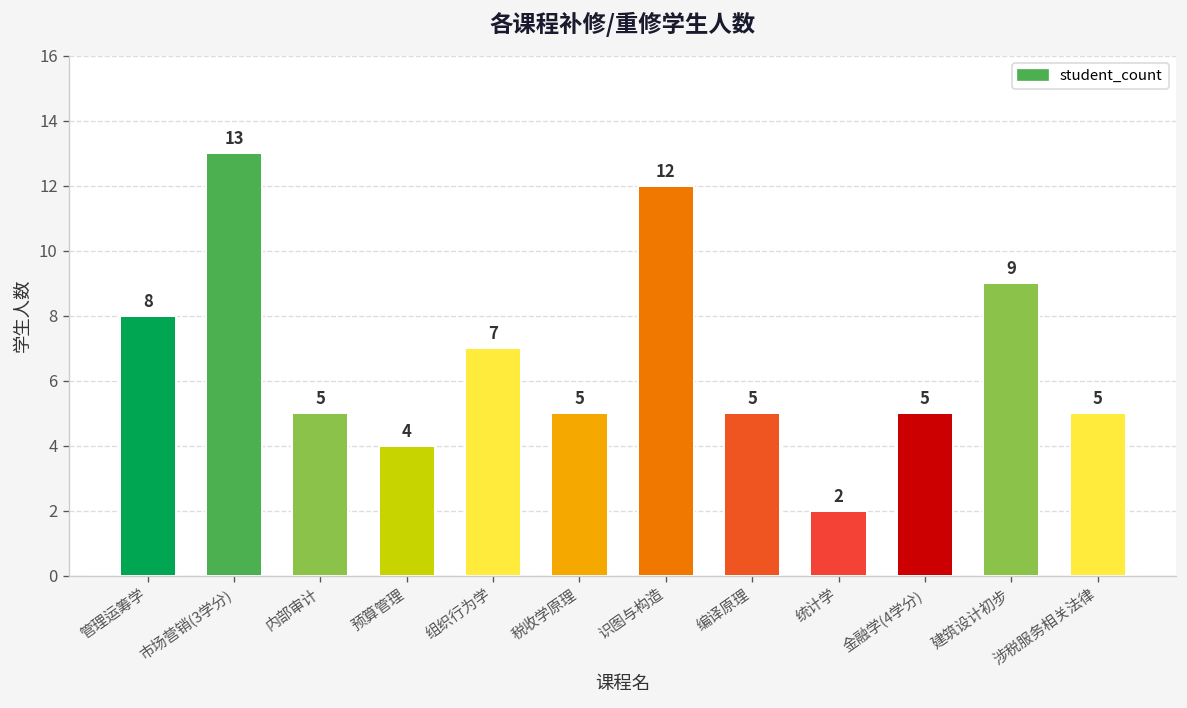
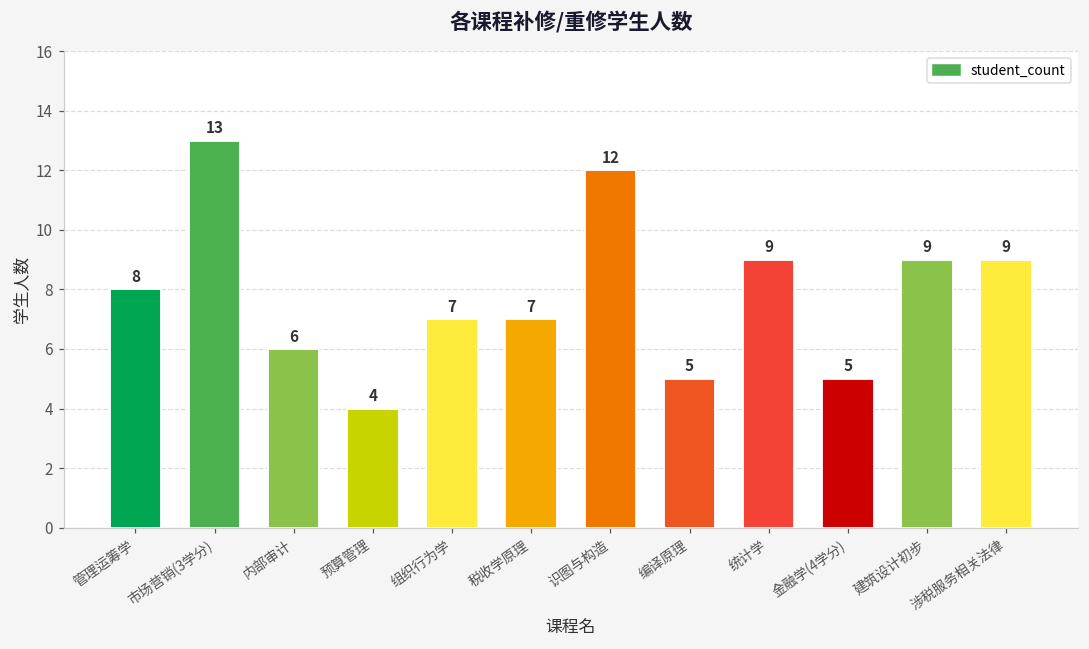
  {
    "管理运筹学": 8,
    "市场营销(3学分)": 13,
-   "内部审计": 5,
+   "内部审计": 6,
    "预算管理": 4,
    "组织行为学": 7,
-   "税收学原理": 5,
+   "税收学原理": 7,
    "识图与构造": 12,
    "编译原理": 5,
-   "统计学": 2,
+   "统计学": 9,
    "金融学(4学分)": 5,
    "建筑设计初步": 9,
-   "涉税服务相关法律": 5
+   "涉税服务相关法律": 9
  }
